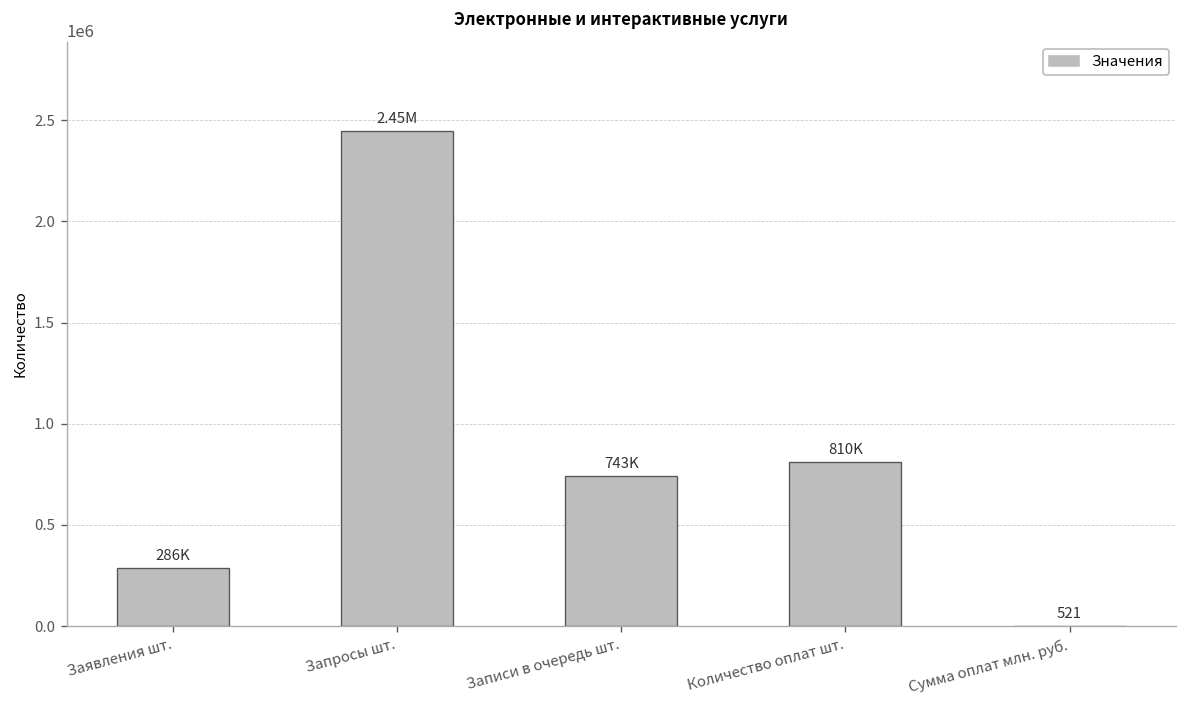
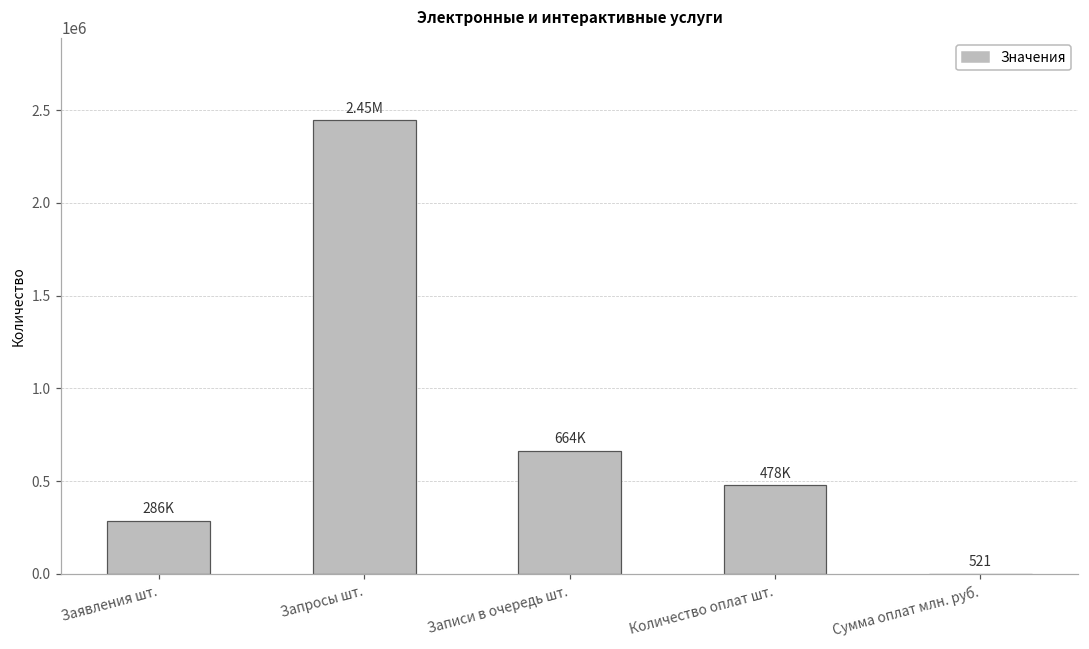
  {
    "Заявления шт.": "286K",
    "Запросы шт.": "2.45M",
-   "Записи в очередь шт.": "743K",
-   "Количество оплат шт.": "810K",
+   "Записи в очередь шт.": "664K",
+   "Количество оплат шт.": "478K",
    "Сумма оплат млн. руб.": "521"
  }
